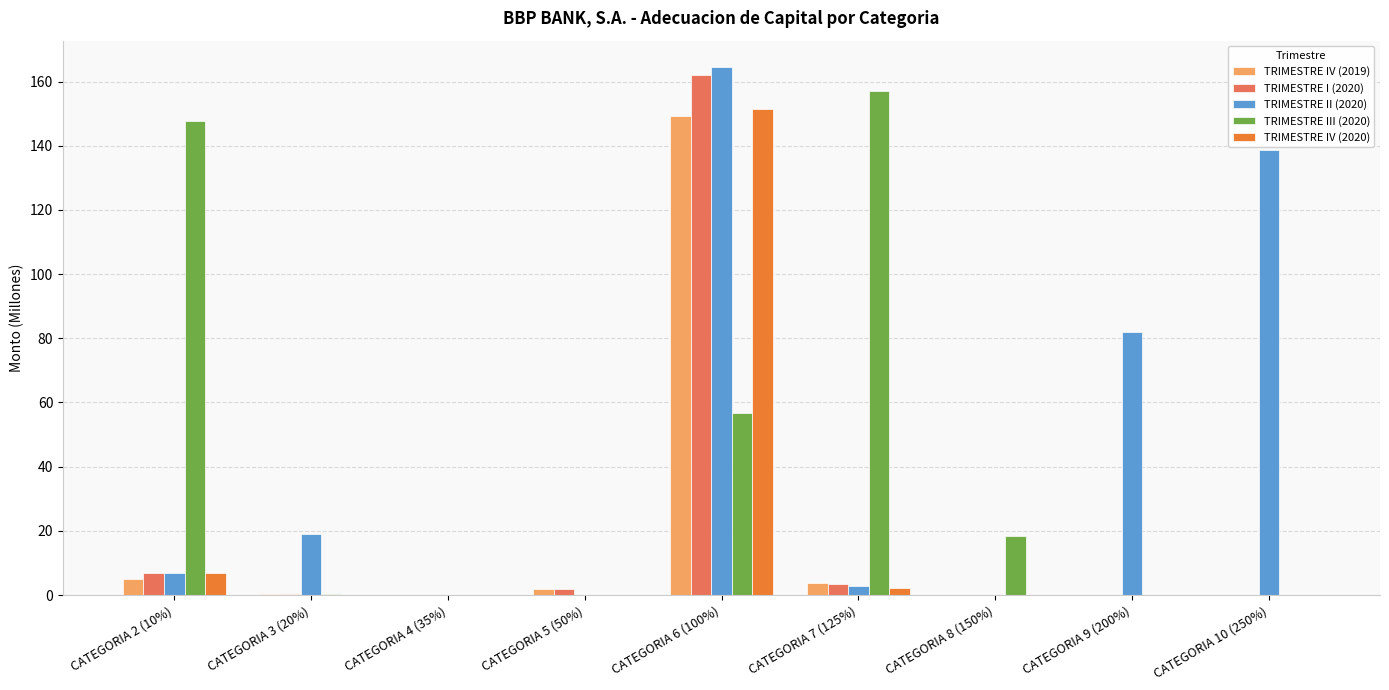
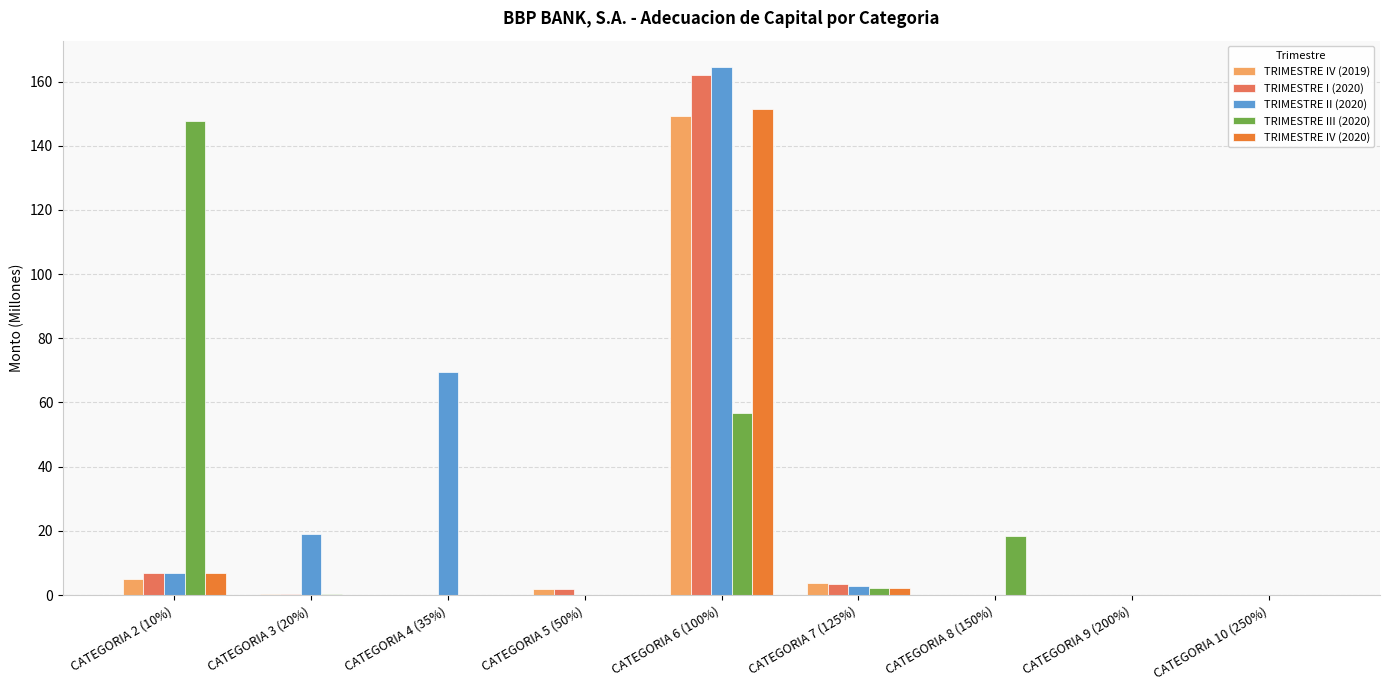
  {
    "TRIMESTRE II (2020)": {
      "CATEGORIA 2 (10%)": 7,
      "CATEGORIA 3 (20%)": 19,
-     "CATEGORIA 4 (35%)": 0,
+     "CATEGORIA 4 (35%)": 69,
      "CATEGORIA 5 (50%)": 0,
      "CATEGORIA 6 (100%)": 165,
      "CATEGORIA 7 (125%)": 3,
-     "CATEGORIA 9 (200%)": 82,
-     "CATEGORIA 10 (250%)": 139
+     "CATEGORIA 9 (200%)": 0,
+     "CATEGORIA 10 (250%)": 0
    },
    "TRIMESTRE III (2020)": {
      "CATEGORIA 2 (10%)": 148,
      "CATEGORIA 4 (35%)": 0,
      "CATEGORIA 5 (50%)": 0,
      "CATEGORIA 6 (100%)": 57,
-     "CATEGORIA 7 (125%)": 157,
+     "CATEGORIA 7 (125%)": 2,
      "CATEGORIA 8 (150%)": 18,
      "CATEGORIA 9 (200%)": 0,
      "CATEGORIA 10 (250%)": 0
    }
  }
